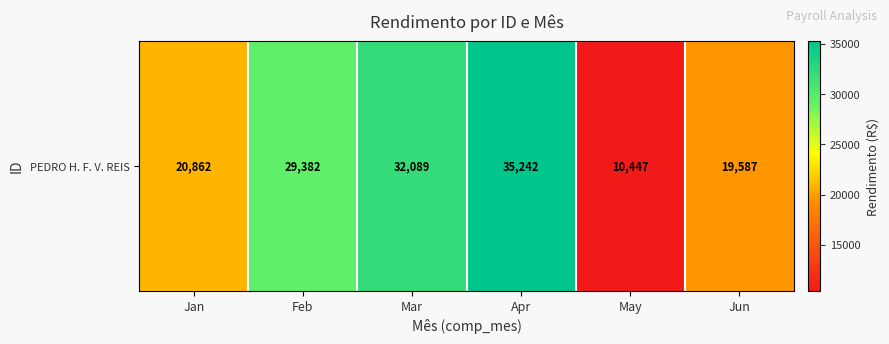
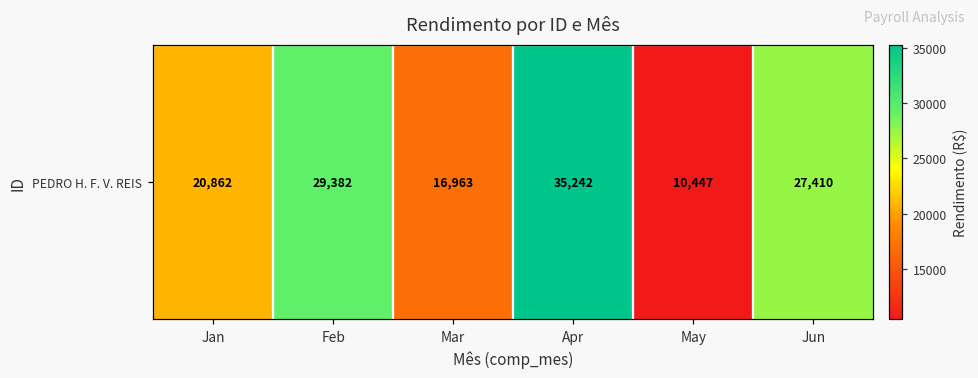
  {
    "PEDRO H. F. V. REIS": {
      "Jan": "20,862",
      "Feb": "29,382",
-     "Mar": "32,089",
+     "Mar": "16,963",
      "Apr": "35,242",
      "May": "10,447",
-     "Jun": "19,587"
+     "Jun": "27,410"
    }
  }
